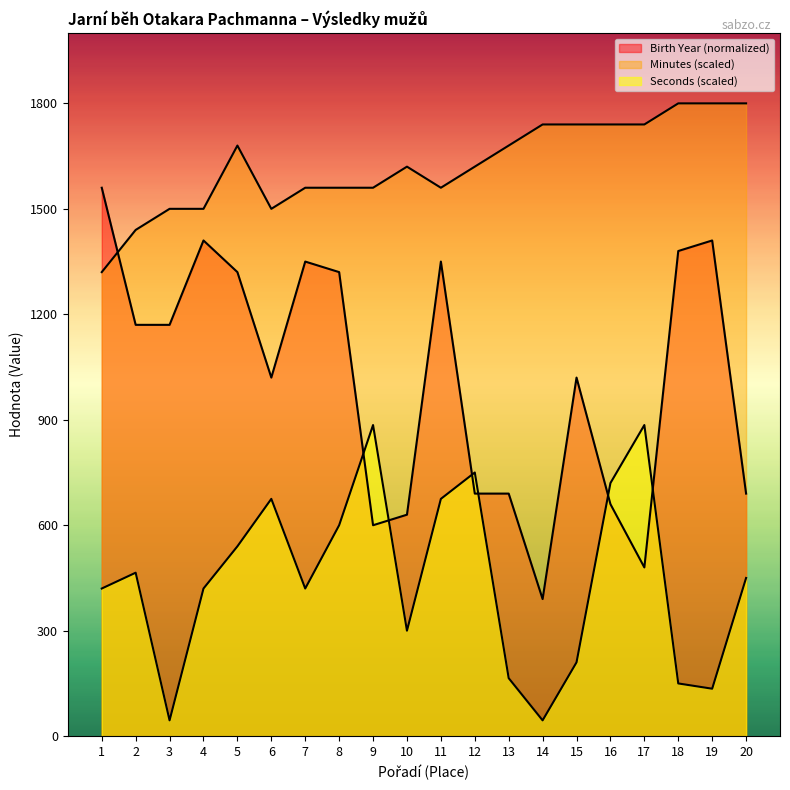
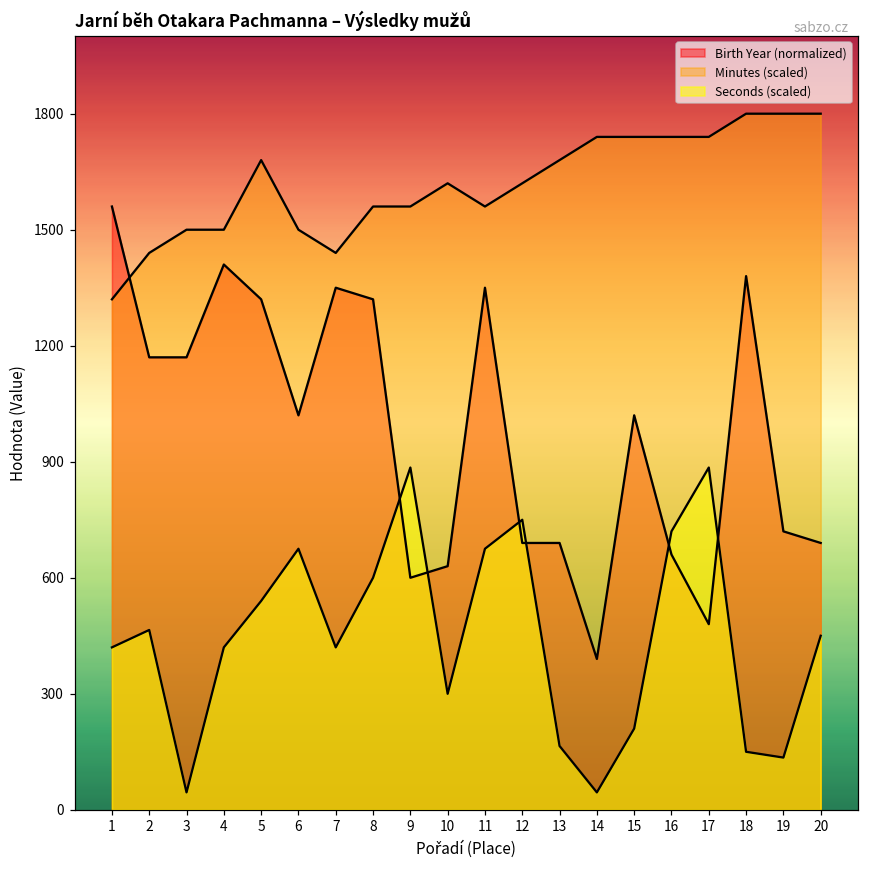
  {
    "Birth Year (normalized)": {
      "1": 1560,
      "2": 1170,
      "3": 1170,
      "4": 1410,
      "5": 1320,
      "6": 1020,
      "7": 1350,
      "8": 1320,
      "9": 600,
      "10": 630,
      "11": 1350,
      "12": 690,
      "13": 690,
      "14": 390,
      "15": 1020,
      "16": 660,
      "17": 480,
      "18": 1380,
-     "19": 1410,
+     "19": 720,
      "20": 690
    },
    "Minutes (scaled)": {
      "1": 1320,
      "2": 1440,
      "3": 1500,
      "4": 1500,
      "5": 1680,
      "6": 1500,
-     "7": 1560,
+     "7": 1440,
      "8": 1560,
      "9": 1560,
      "10": 1620,
      "11": 1560,
      "12": 1620,
      "13": 1680,
      "14": 1740,
      "15": 1740,
      "16": 1740,
      "17": 1740,
      "18": 1800,
      "19": 1800,
      "20": 1800
    },
    "Seconds (scaled)": {
      "1": 420,
      "2": 470,
      "3": 50,
      "4": 420,
      "5": 540,
      "6": 680,
      "7": 420,
      "8": 600,
      "9": 890,
      "10": 300,
      "11": 680,
      "12": 750,
      "13": 170,
      "14": 50,
      "15": 210,
      "16": 720,
      "17": 890,
      "18": 150,
      "19": 140,
      "20": 450
    }
  }
